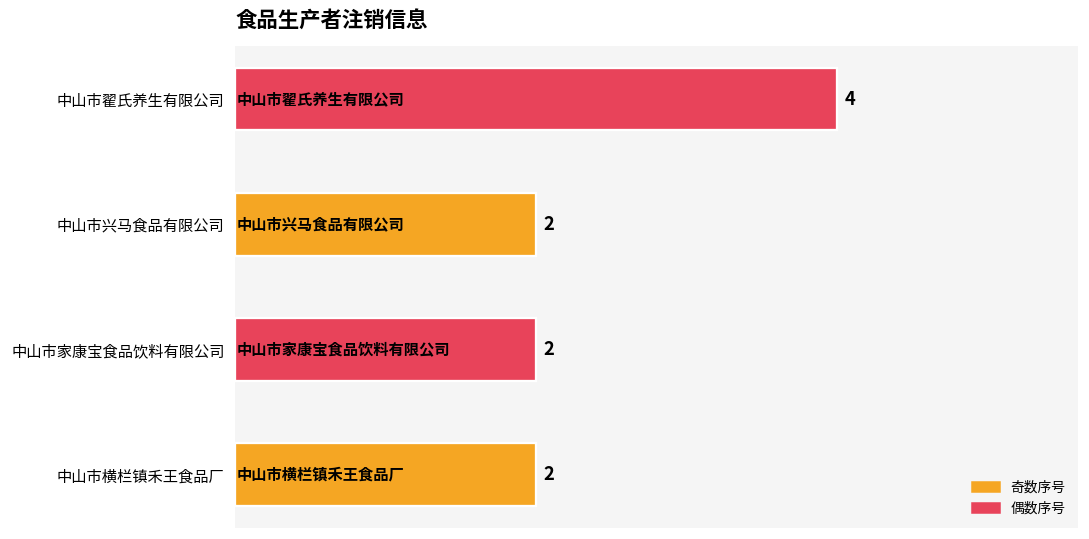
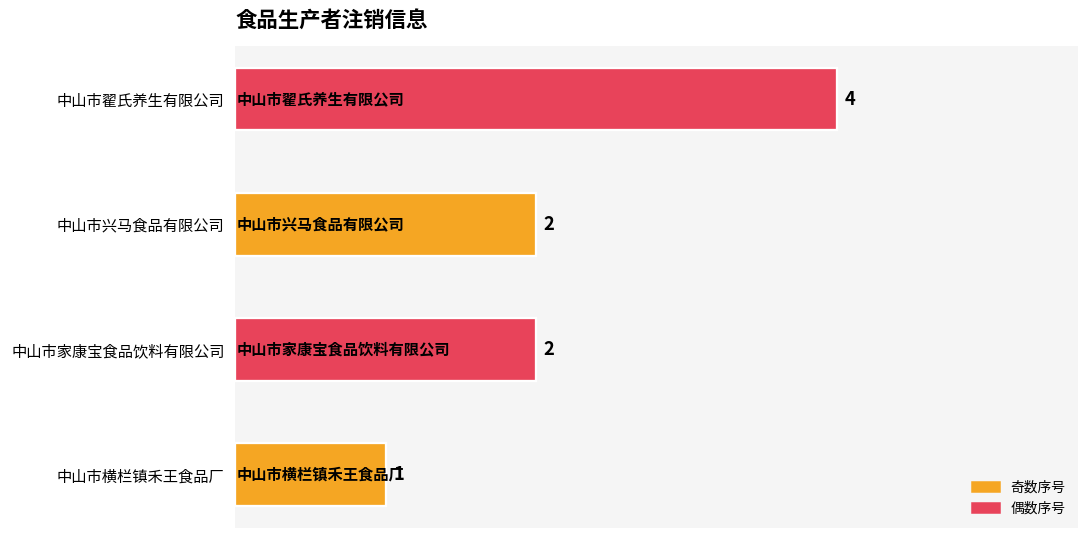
  {
    "中山市翟氏养生有限公司": 4,
    "中山市兴马食品有限公司": 2,
    "中山市家康宝食品饮料有限公司": 2,
-   "中山市横栏镇禾王食品厂": 2
+   "中山市横栏镇禾王食品厂": 1
  }
